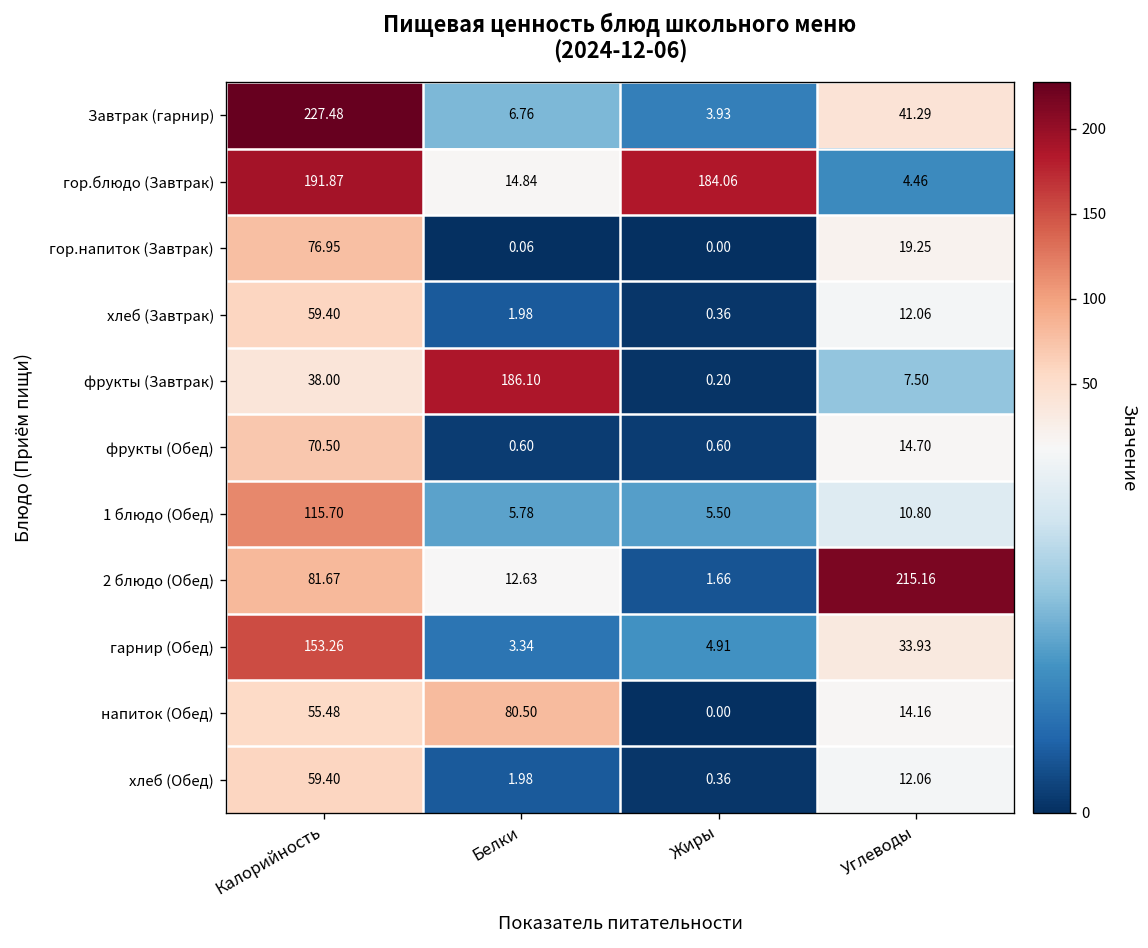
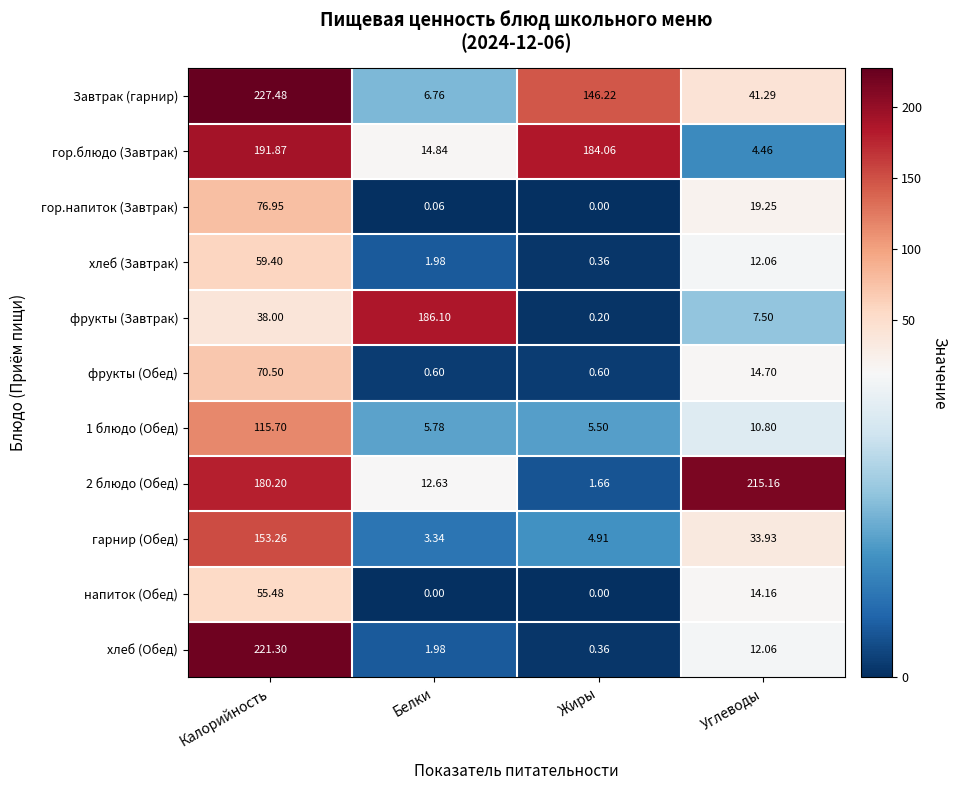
  {
    "Завтрак (гарнир)": {
      "Калорийность": 227.48,
      "Белки": 6.76,
-     "Жиры": 3.93,
+     "Жиры": 146.22,
      "Углеводы": 41.29
    },
    "гор.блюдо (Завтрак)": {
      "Калорийность": 191.87,
      "Белки": 14.84,
      "Жиры": 184.06,
      "Углеводы": 4.46
    },
    "гор.напиток (Завтрак)": {
      "Калорийность": 76.95,
      "Белки": 0.06,
      "Жиры": 0.00,
      "Углеводы": 19.25
    },
    "хлеб (Завтрак)": {
      "Калорийность": 59.40,
      "Белки": 1.98,
      "Жиры": 0.36,
      "Углеводы": 12.06
    },
    "фрукты (Завтрак)": {
      "Калорийность": 38.00,
      "Белки": 186.10,
      "Жиры": 0.20,
      "Углеводы": 7.50
    },
    "фрукты (Обед)": {
      "Калорийность": 70.50,
      "Белки": 0.60,
      "Жиры": 0.60,
      "Углеводы": 14.70
    },
    "1 блюдо (Обед)": {
      "Калорийность": 115.70,
      "Белки": 5.78,
      "Жиры": 5.50,
      "Углеводы": 10.80
    },
    "2 блюдо (Обед)": {
-     "Калорийность": 81.67,
+     "Калорийность": 180.20,
      "Белки": 12.63,
      "Жиры": 1.66,
      "Углеводы": 215.16
    },
    "гарнир (Обед)": {
      "Калорийность": 153.26,
      "Белки": 3.34,
      "Жиры": 4.91,
      "Углеводы": 33.93
    },
    "напиток (Обед)": {
      "Калорийность": 55.48,
-     "Белки": 80.50,
+     "Белки": 0.00,
      "Жиры": 0.00,
      "Углеводы": 14.16
    },
    "хлеб (Обед)": {
-     "Калорийность": 59.40,
+     "Калорийность": 221.30,
      "Белки": 1.98,
      "Жиры": 0.36,
      "Углеводы": 12.06
    }
  }
